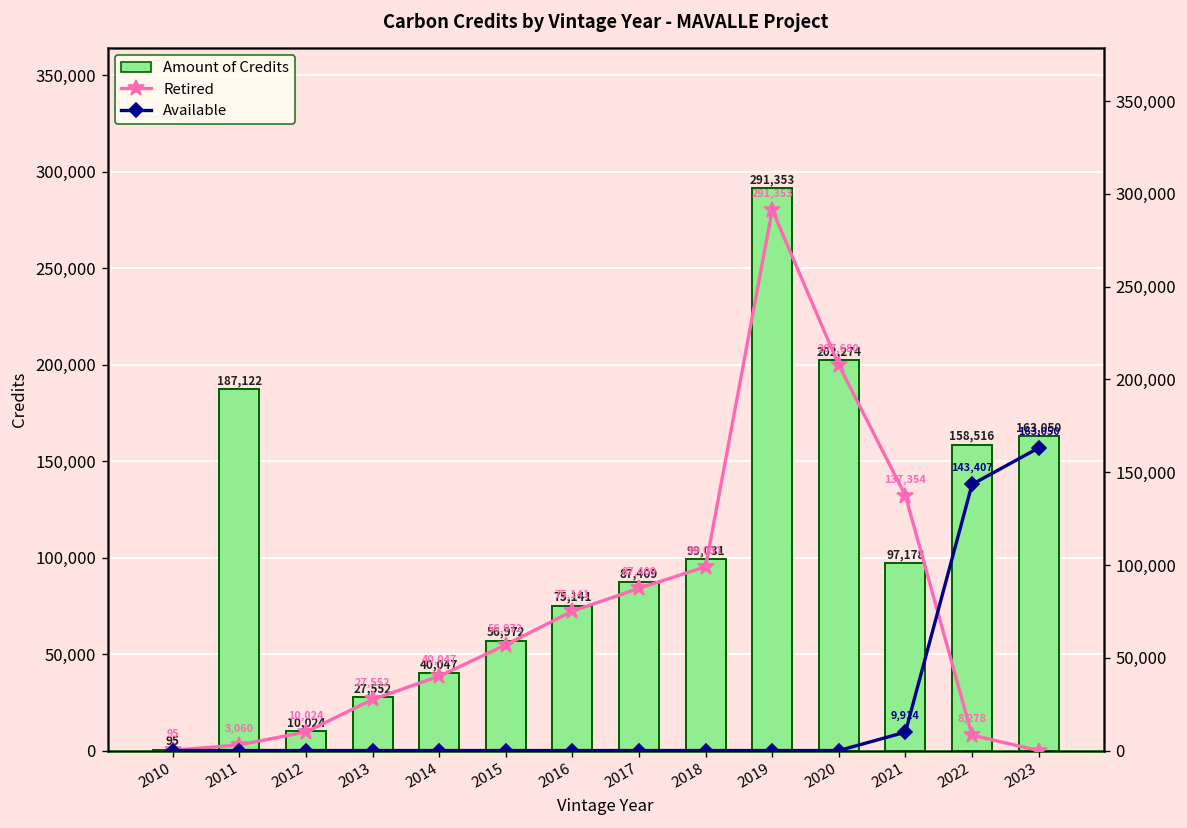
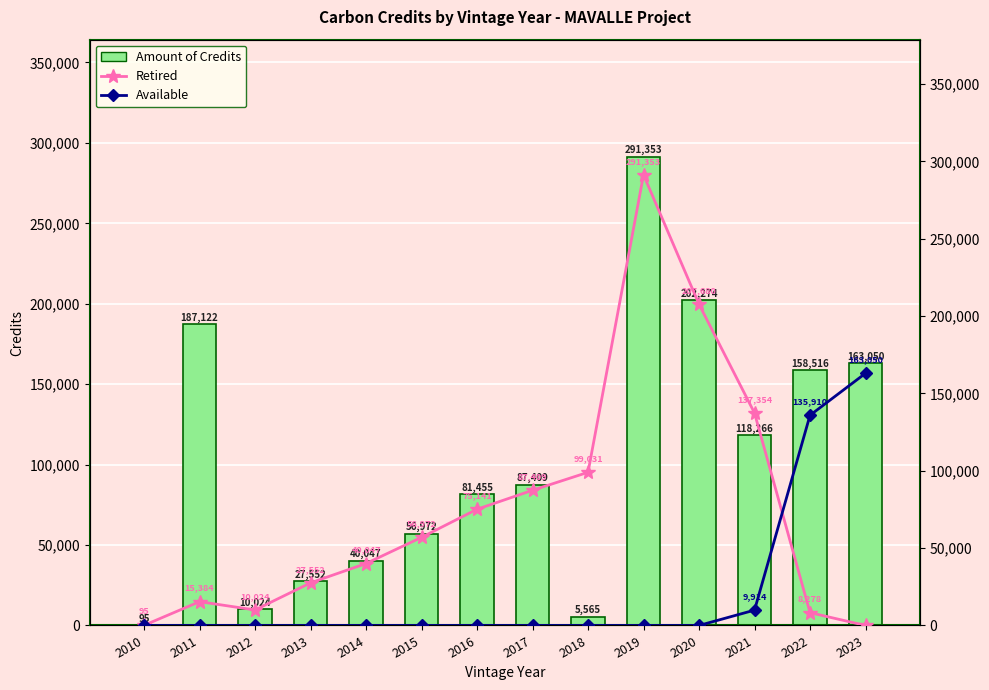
  {
    "Amount of Credits": {
      "2011": "187,122",
-     "2016": "75,141",
-     "2018": "99,031",
+     "2016": "81,455",
+     "2018": "5,565",
      "2019": "291,353",
-     "2021": "97,178",
+     "2021": "118,266",
      "2022": "158,516"
    },
    "Retired": {
-     "2011": "3,060",
+     "2011": "15,384",
      "2018": "99,031",
      "2021": "137,354",
      "2022": "8,278"
    },
    "Available": {
      "2021": "9,914",
-     "2022": "143,407"
+     "2022": "135,910"
    }
  }
